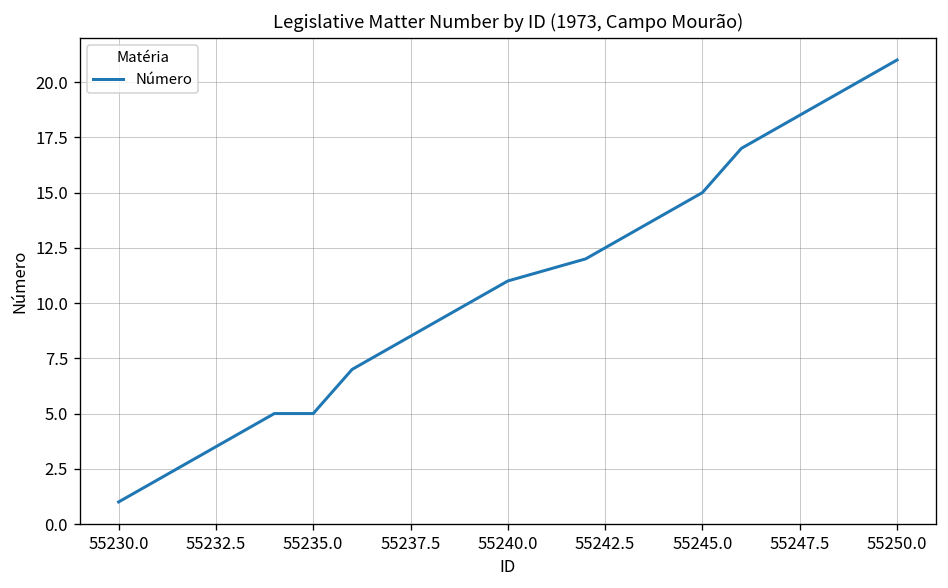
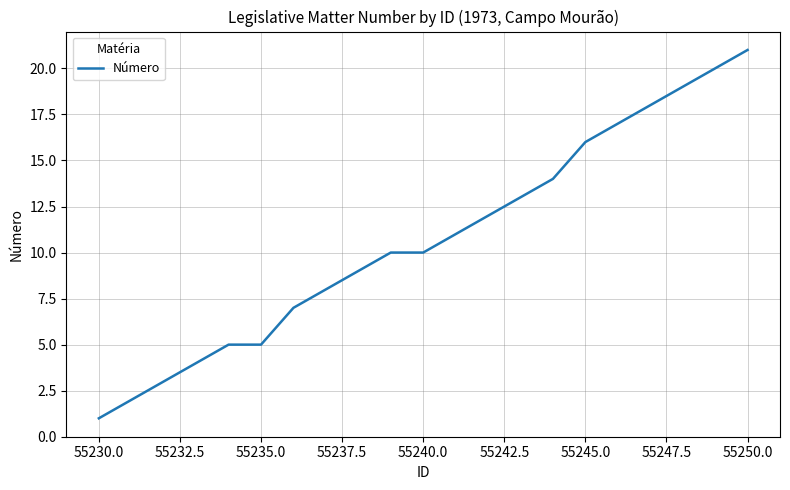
  {
    "55230.0": 1,
    "55235.0": 5,
-   "55240.0": 11,
-   "55245.0": 15,
+   "55240.0": 10,
+   "55245.0": 16,
    "55250.0": 21
  }
